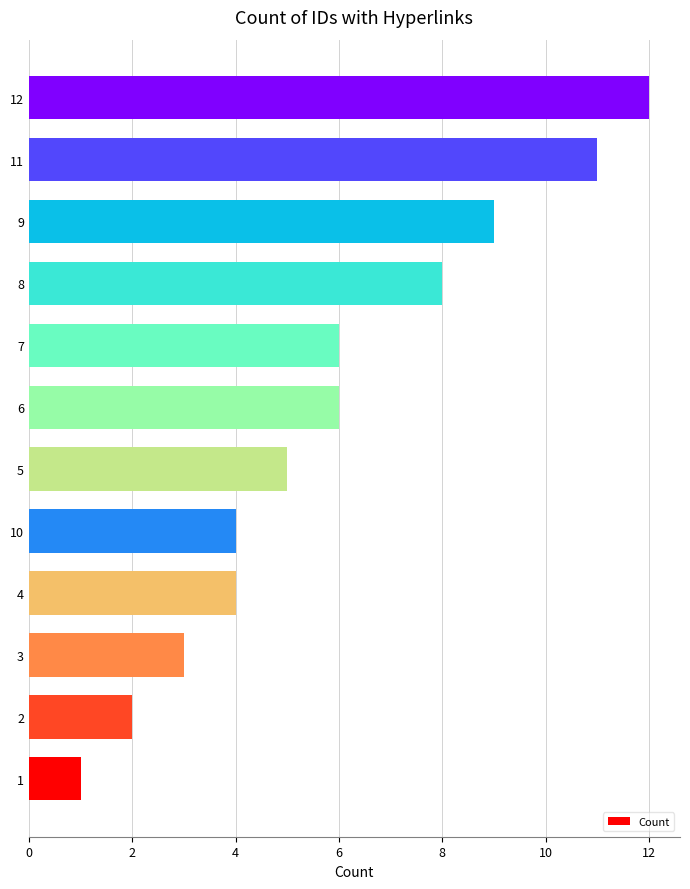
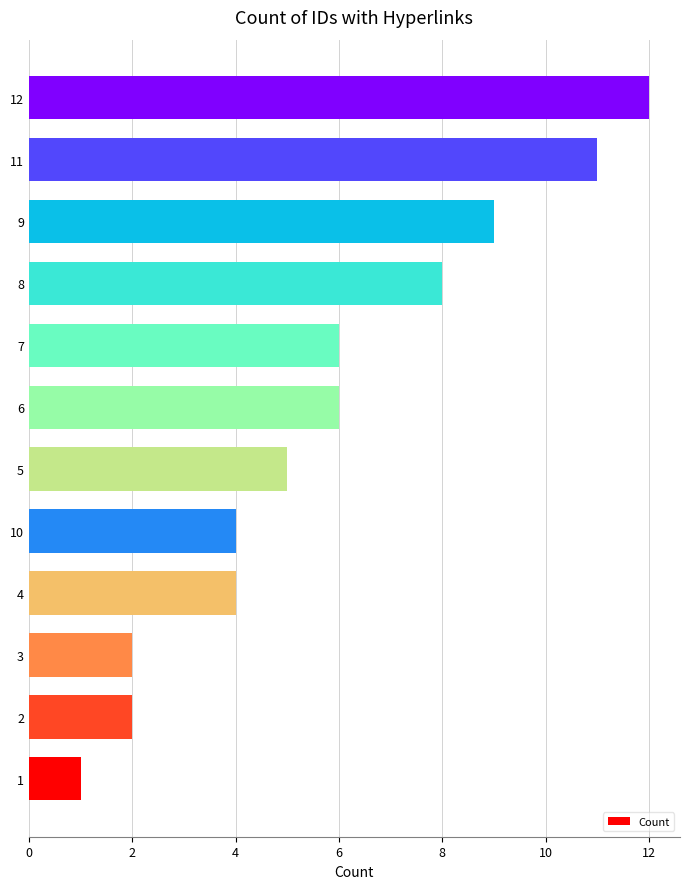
  {
    "12": 12,
    "11": 11,
    "9": 9,
    "8": 8,
    "7": 6,
    "6": 6,
    "5": 5,
    "10": 4,
    "4": 4,
-   "3": 3,
+   "3": 2,
    "2": 2,
    "1": 1
  }
